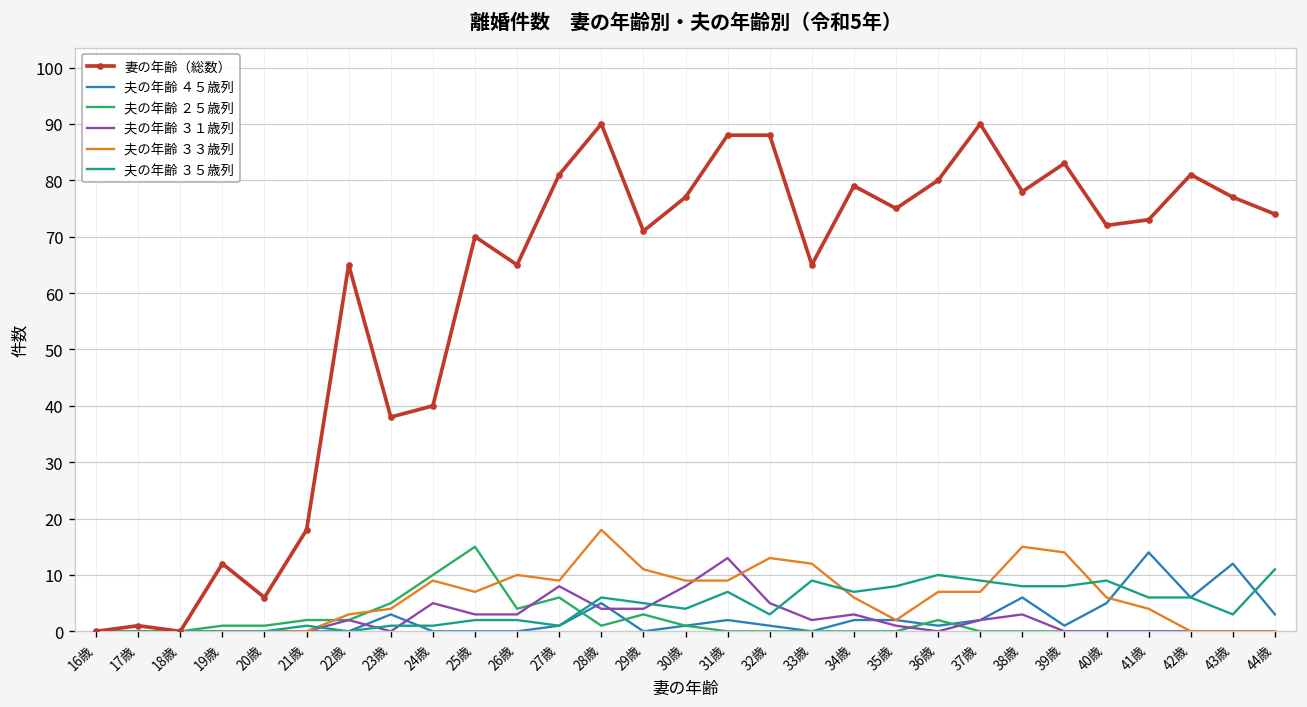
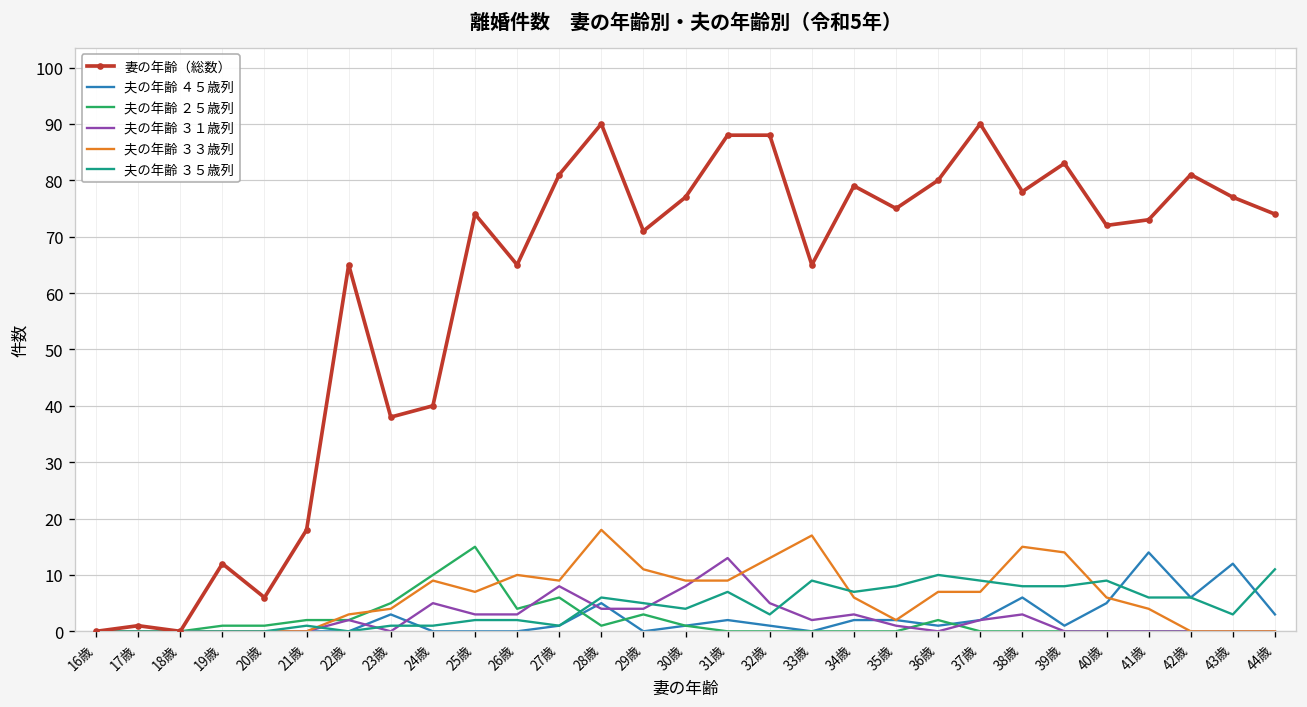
  {
    "妻の年齢（総数）": {
      "17歳": 1,
      "19歳": 12,
      "20歳": 6,
      "21歳": 18,
      "22歳": 65,
      "23歳": 38,
      "24歳": 40,
-     "25歳": 70,
+     "25歳": 74,
      "26歳": 65,
      "27歳": 81,
      "28歳": 90,
      "29歳": 71,
      "30歳": 77,
      "31歳": 88,
      "32歳": 88,
      "33歳": 65,
      "34歳": 79,
      "35歳": 75,
      "36歳": 80,
      "37歳": 90,
      "38歳": 78,
      "39歳": 83,
      "40歳": 72,
      "41歳": 73,
      "42歳": 81,
      "43歳": 77,
      "44歳": 74
    },
    "夫の年齢 ４５歳列": {
      "23歳": 3,
      "24歳": 0,
      "25歳": 0,
      "26歳": 0,
      "28歳": 5,
      "29歳": 0,
      "31歳": 2,
      "32歳": 1,
      "34歳": 2,
      "36歳": 1,
      "38歳": 6,
      "39歳": 1,
      "40歳": 5,
      "41歳": 14,
      "43歳": 12,
      "44歳": 3
    },
    "夫の年齢 ３１歳列": {
      "23歳": 0,
      "24歳": 5,
      "25歳": 3,
      "26歳": 3,
      "27歳": 8,
      "28歳": 4,
      "29歳": 4,
      "30歳": 8,
      "31歳": 13,
      "32歳": 5,
      "33歳": 2,
      "34歳": 3,
      "35歳": 1,
      "36歳": 0,
      "38歳": 3
    },
    "夫の年齢 ３３歳列": {
      "22歳": 3,
      "23歳": 4,
      "24歳": 9,
      "25歳": 7,
      "26歳": 10,
      "27歳": 9,
      "28歳": 18,
      "29歳": 11,
      "30歳": 9,
      "31歳": 9,
      "32歳": 13,
-     "33歳": 12,
+     "33歳": 17,
      "34歳": 6,
      "36歳": 7,
      "37歳": 7,
      "38歳": 15,
      "39歳": 14,
      "40歳": 6,
      "41歳": 4
    }
  }
